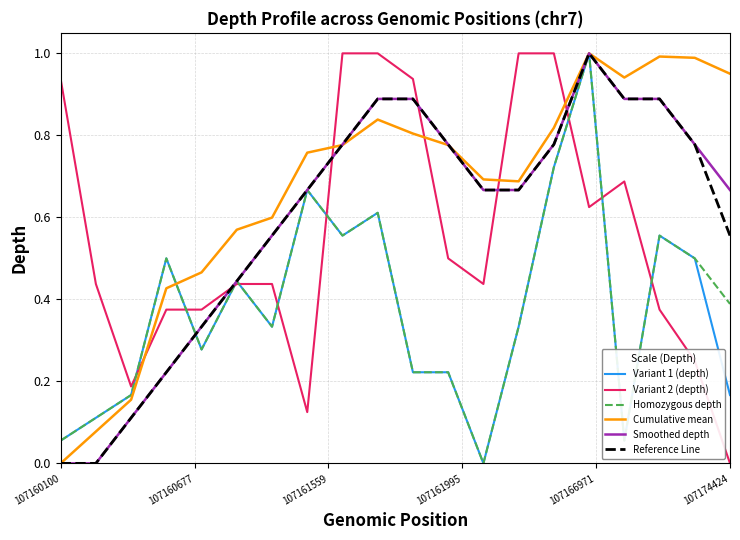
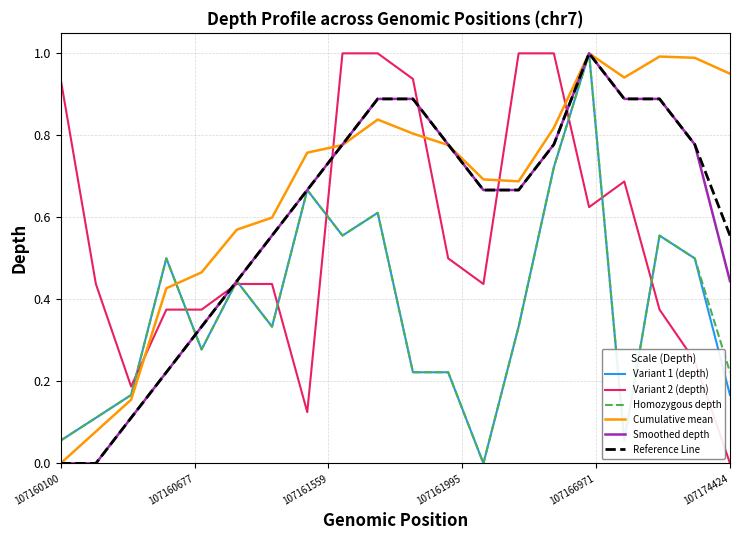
  {
    "Variant 1 (depth)": {
      "107174424": 0.17
    },
    "Variant 2 (depth)": {
      "107160100": 0.94,
      "107174424": 0.00
    },
    "Homozygous depth": {
-     "107174424": 0.39
+     "107174424": 0.22
    },
    "Cumulative mean": {
      "107174424": 0.95
    },
    "Smoothed depth": {
-     "107174424": 0.67
+     "107174424": 0.44
    },
    "Reference Line": {
      "107174424": 0.56
    }
  }
